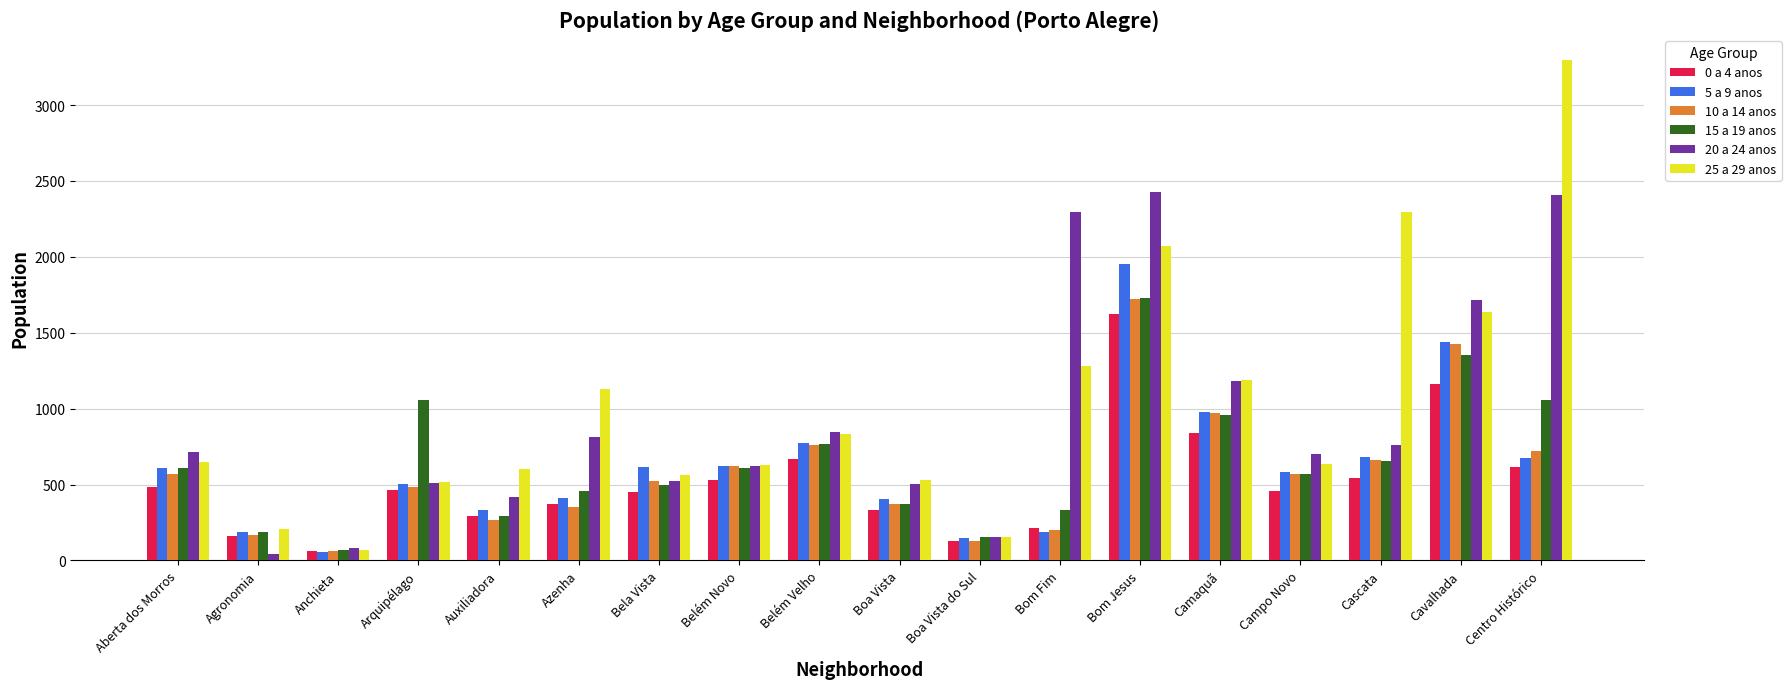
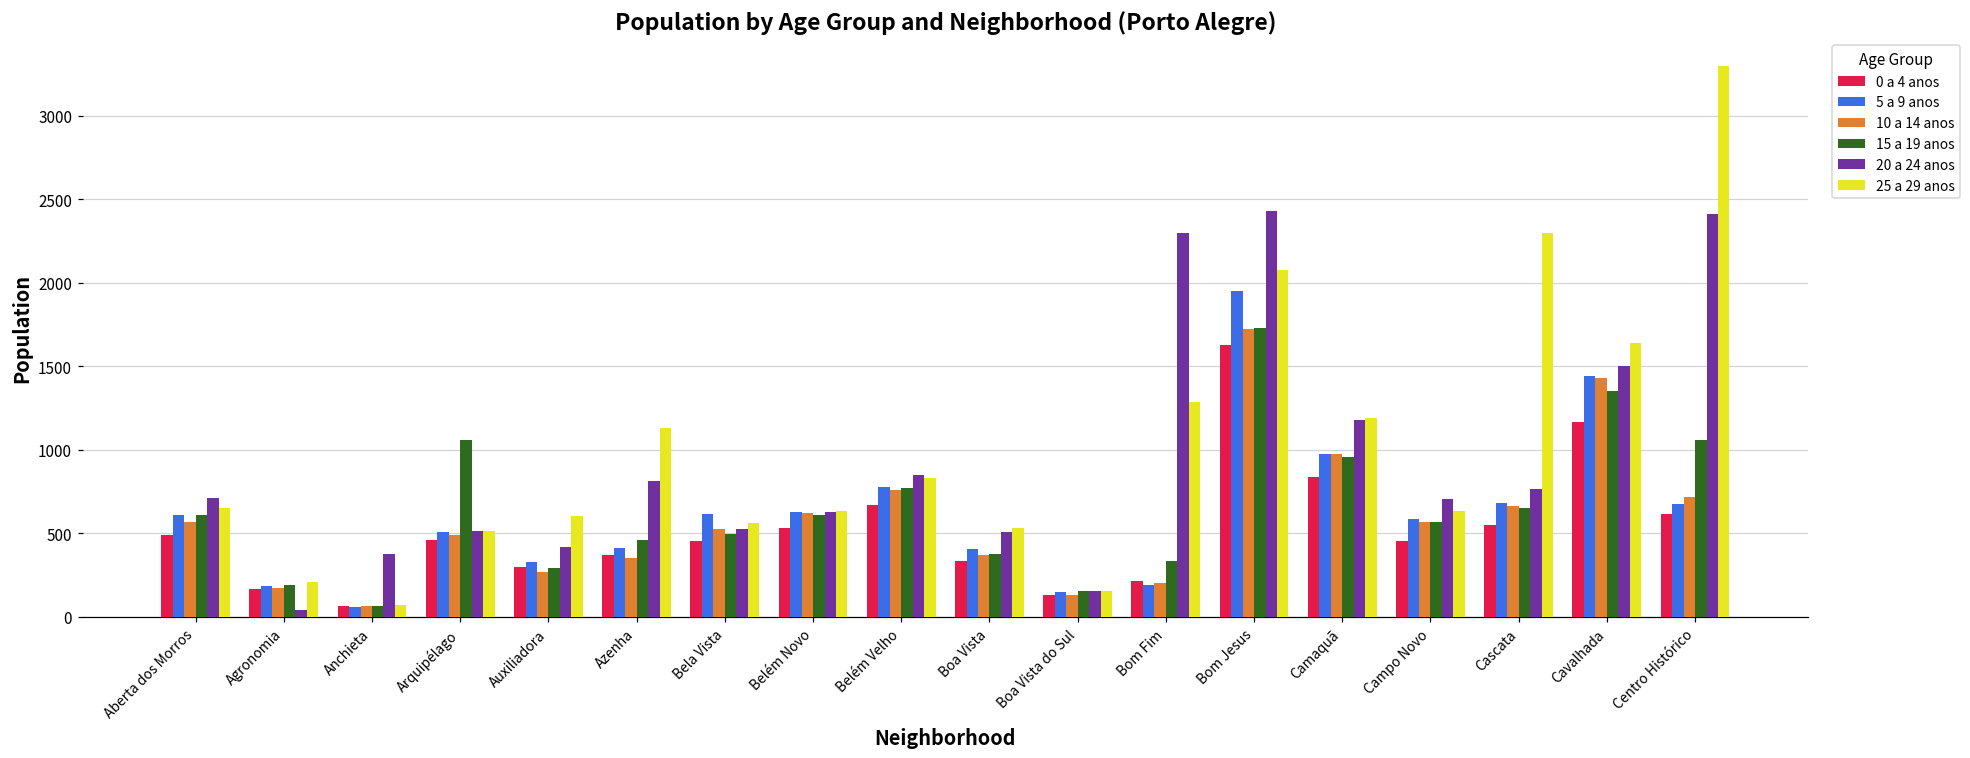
  {
    "0 a 4 anos": {
      "Aberta dos Morros": 490,
      "Agronomia": 160,
      "Anchieta": 60,
      "Arquipélago": 460,
      "Auxiliadora": 300,
      "Azenha": 370,
      "Bela Vista": 450,
      "Belém Novo": 530,
      "Belém Velho": 670,
      "Boa Vista": 340,
      "Boa Vista do Sul": 130,
      "Bom Fim": 210,
      "Bom Jesus": 1630,
      "Camaquã": 840,
      "Campo Novo": 460,
      "Cascata": 550,
      "Cavalhada": 1170,
      "Centro Histórico": 610
    },
    "5 a 9 anos": {
      "Aberta dos Morros": 610,
      "Agronomia": 190,
      "Anchieta": 60,
      "Arquipélago": 510,
      "Auxiliadora": 330,
      "Azenha": 410,
      "Bela Vista": 620,
      "Belém Novo": 630,
      "Belém Velho": 780,
      "Boa Vista": 400,
      "Boa Vista do Sul": 150,
      "Bom Fim": 190,
      "Bom Jesus": 1950,
      "Camaquã": 980,
      "Campo Novo": 580,
      "Cascata": 680,
      "Cavalhada": 1440,
      "Centro Histórico": 670
    },
    "10 a 14 anos": {
      "Aberta dos Morros": 570,
      "Agronomia": 170,
      "Anchieta": 60,
      "Arquipélago": 490,
      "Auxiliadora": 270,
      "Azenha": 350,
      "Bela Vista": 520,
      "Belém Novo": 620,
      "Belém Velho": 760,
      "Boa Vista": 370,
      "Boa Vista do Sul": 130,
      "Bom Fim": 200,
      "Bom Jesus": 1730,
      "Camaquã": 970,
      "Campo Novo": 570,
      "Cascata": 660,
      "Cavalhada": 1430,
      "Centro Histórico": 720
    },
    "15 a 19 anos": {
      "Aberta dos Morros": 610,
      "Agronomia": 190,
      "Anchieta": 70,
      "Arquipélago": 1060,
      "Auxiliadora": 290,
      "Azenha": 460,
      "Bela Vista": 500,
      "Belém Novo": 610,
      "Belém Velho": 770,
      "Boa Vista": 370,
      "Boa Vista do Sul": 150,
      "Bom Fim": 330,
      "Bom Jesus": 1730,
      "Camaquã": 960,
      "Campo Novo": 570,
      "Cascata": 650,
      "Cavalhada": 1350,
      "Centro Histórico": 1060
    },
    "20 a 24 anos": {
      "Aberta dos Morros": 710,
      "Agronomia": 40,
-     "Anchieta": 80,
+     "Anchieta": 380,
      "Arquipélago": 510,
      "Auxiliadora": 420,
      "Azenha": 810,
      "Bela Vista": 530,
      "Belém Novo": 620,
      "Belém Velho": 850,
      "Boa Vista": 510,
      "Boa Vista do Sul": 160,
      "Bom Fim": 2300,
      "Bom Jesus": 2430,
      "Camaquã": 1180,
      "Campo Novo": 700,
      "Cascata": 760,
-     "Cavalhada": 1720,
+     "Cavalhada": 1500,
      "Centro Histórico": 2410
    },
    "25 a 29 anos": {
      "Aberta dos Morros": 650,
      "Agronomia": 210,
      "Anchieta": 70,
      "Arquipélago": 520,
      "Auxiliadora": 600,
      "Azenha": 1130,
      "Bela Vista": 560,
      "Belém Novo": 630,
      "Belém Velho": 830,
      "Boa Vista": 530,
      "Boa Vista do Sul": 160,
      "Bom Fim": 1280,
      "Bom Jesus": 2070,
      "Camaquã": 1190,
      "Campo Novo": 630,
      "Cascata": 2300,
      "Cavalhada": 1640,
      "Centro Histórico": 3300
    }
  }
